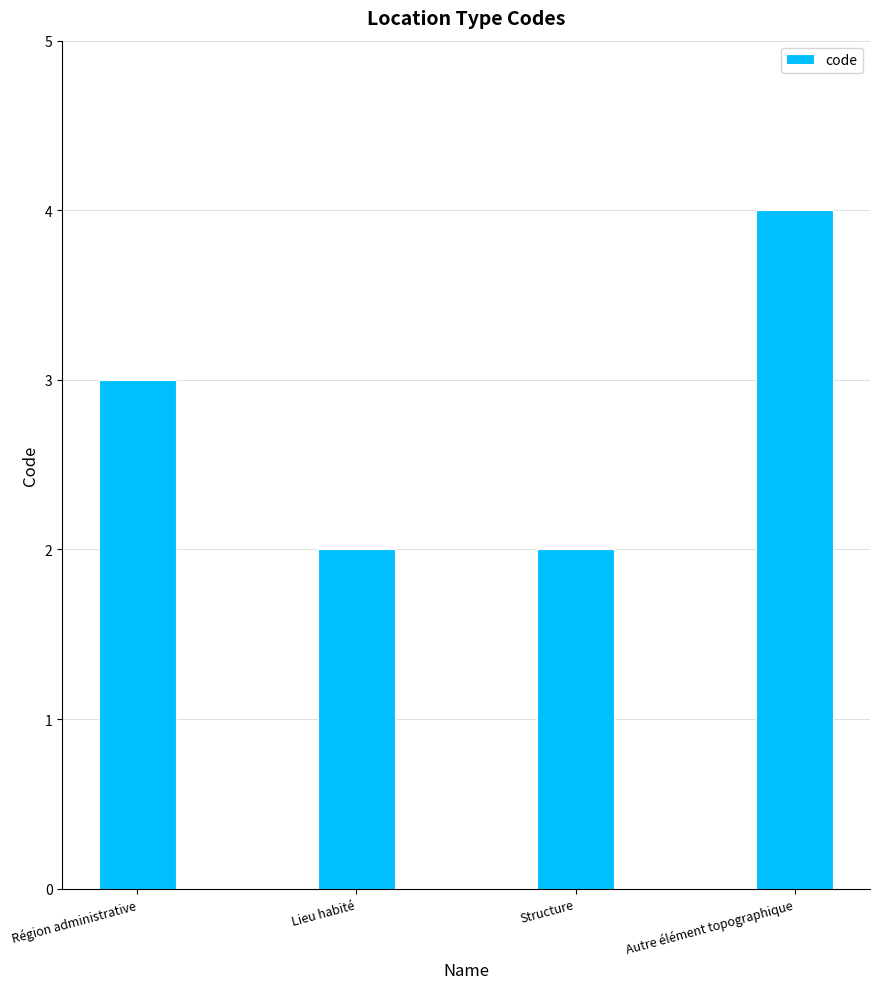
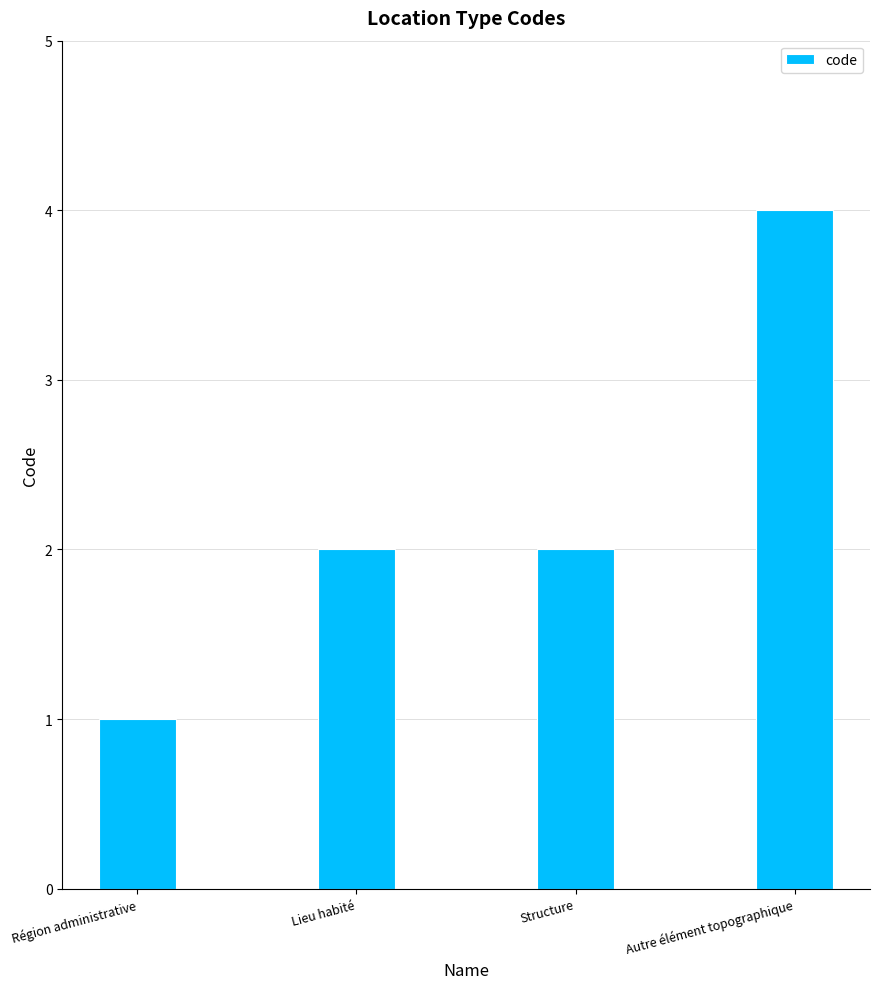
  {
-   "Région administrative": 3,
+   "Région administrative": 1,
    "Lieu habité": 2,
    "Structure": 2,
    "Autre élément topographique": 4
  }
